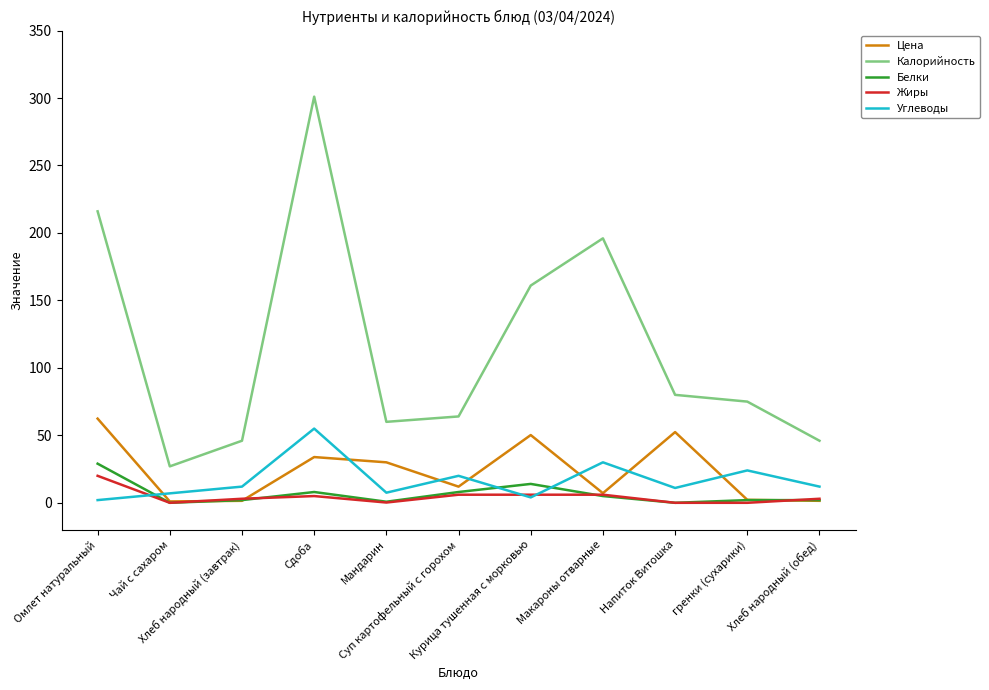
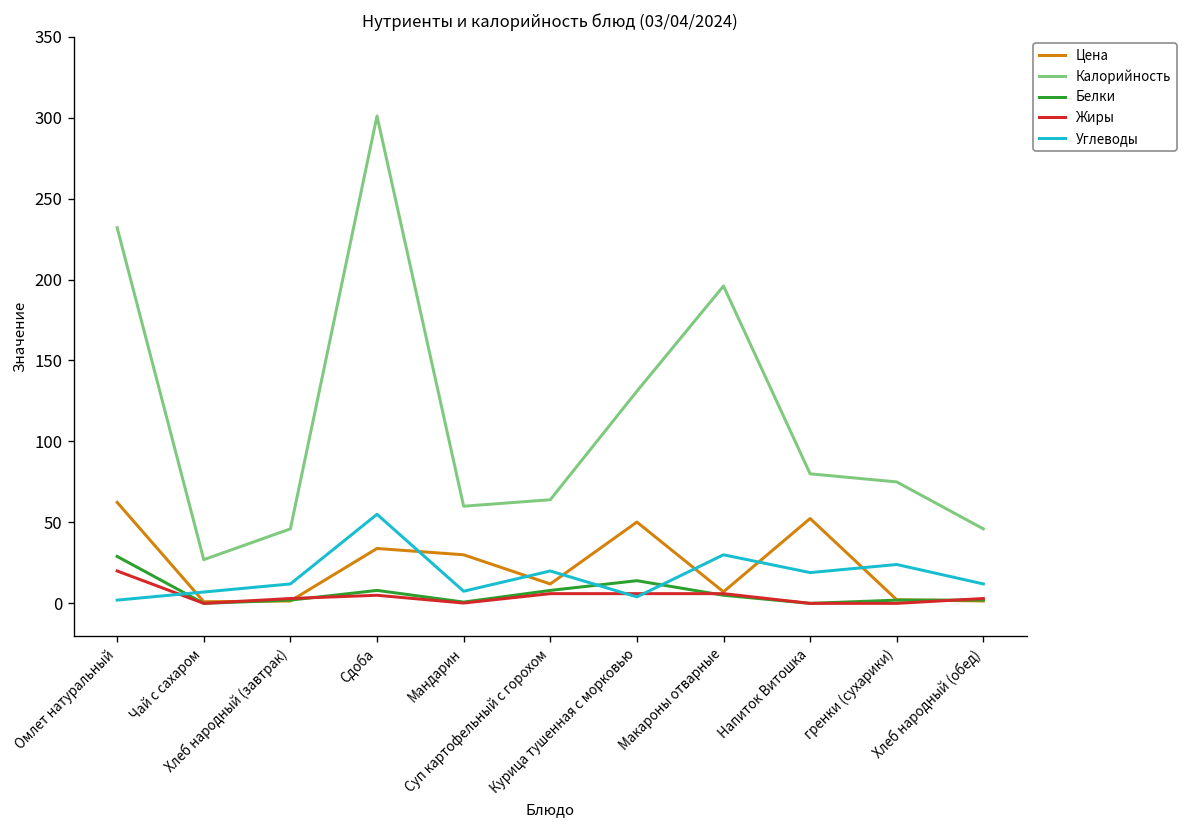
  {
    "Цена": {
      "Омлет натуральный": 62,
      "Сдоба": 34,
      "Мандарин": 30,
      "Суп картофельный с горохом": 12,
      "Курица тушенная с морковью": 50,
      "Напиток Витошка": 52
    },
    "Калорийность": {
-     "Омлет натуральный": 216,
+     "Омлет натуральный": 232,
      "Чай с сахаром": 27,
      "Хлеб народный (завтрак)": 46,
      "Сдоба": 301,
      "Мандарин": 60,
      "Суп картофельный с горохом": 64,
-     "Курица тушенная с морковью": 161,
+     "Курица тушенная с морковью": 131,
      "Макароны отварные": 196,
      "Напиток Витошка": 80,
      "гренки (сухарики)": 75,
      "Хлеб народный (обед)": 46
    },
    "Белки": {
      "Омлет натуральный": 29,
      "Сдоба": 8,
      "Суп картофельный с горохом": 8,
      "Курица тушенная с морковью": 14
    },
    "Жиры": {
      "Омлет натуральный": 20,
      "Сдоба": 5,
      "Суп картофельный с горохом": 6,
      "Курица тушенная с морковью": 6,
      "гренки (сухарики)": 0
    },
    "Углеводы": {
      "Омлет натуральный": 2,
      "Чай с сахаром": 7,
      "Хлеб народный (завтрак)": 12,
      "Сдоба": 55,
      "Мандарин": 8,
      "Суп картофельный с горохом": 20,
      "Курица тушенная с морковью": 4,
      "Макароны отварные": 30,
-     "Напиток Витошка": 11,
+     "Напиток Витошка": 19,
      "гренки (сухарики)": 24,
      "Хлеб народный (обед)": 12
    }
  }
